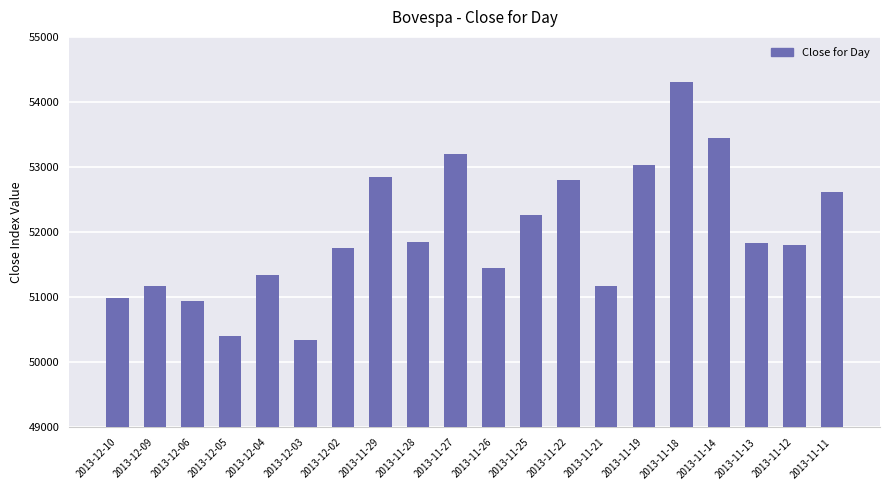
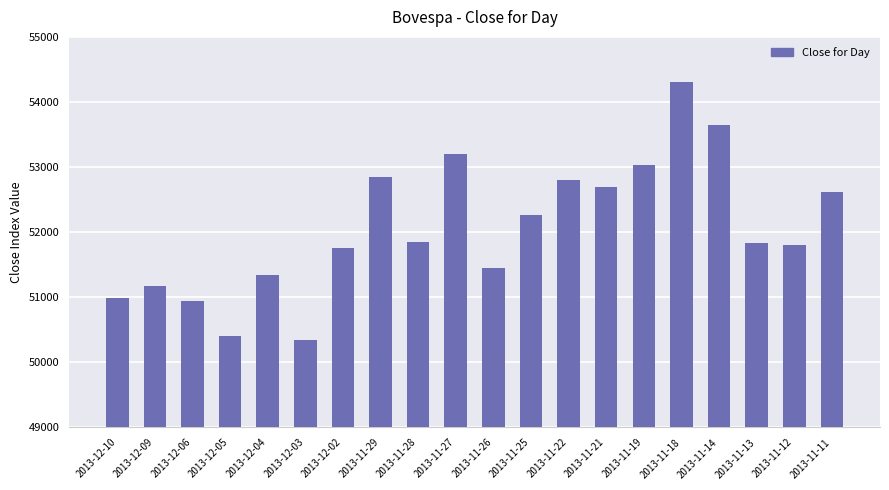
  {
    "2013-12-10": 51000,
    "2013-12-09": 51200,
    "2013-12-06": 50900,
    "2013-12-05": 50400,
    "2013-12-04": 51300,
    "2013-12-03": 50300,
    "2013-12-02": 51800,
    "2013-11-29": 52800,
    "2013-11-28": 51800,
    "2013-11-27": 53200,
    "2013-11-26": 51400,
    "2013-11-25": 52300,
    "2013-11-22": 52800,
-   "2013-11-21": 51200,
+   "2013-11-21": 52700,
    "2013-11-19": 53000,
    "2013-11-18": 54300,
-   "2013-11-14": 53500,
+   "2013-11-14": 53600,
    "2013-11-13": 51800,
    "2013-11-12": 51800,
    "2013-11-11": 52600
  }
